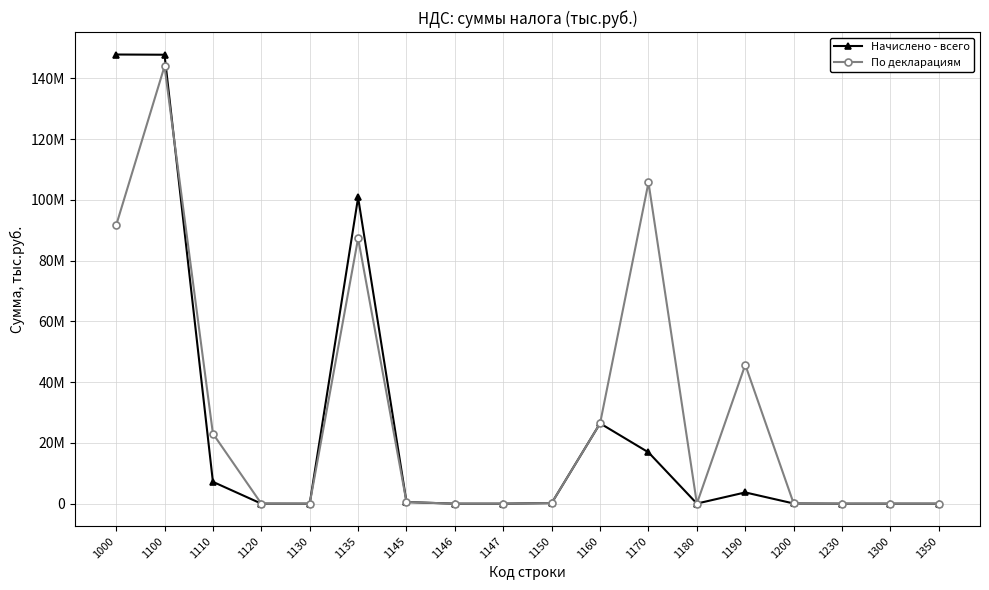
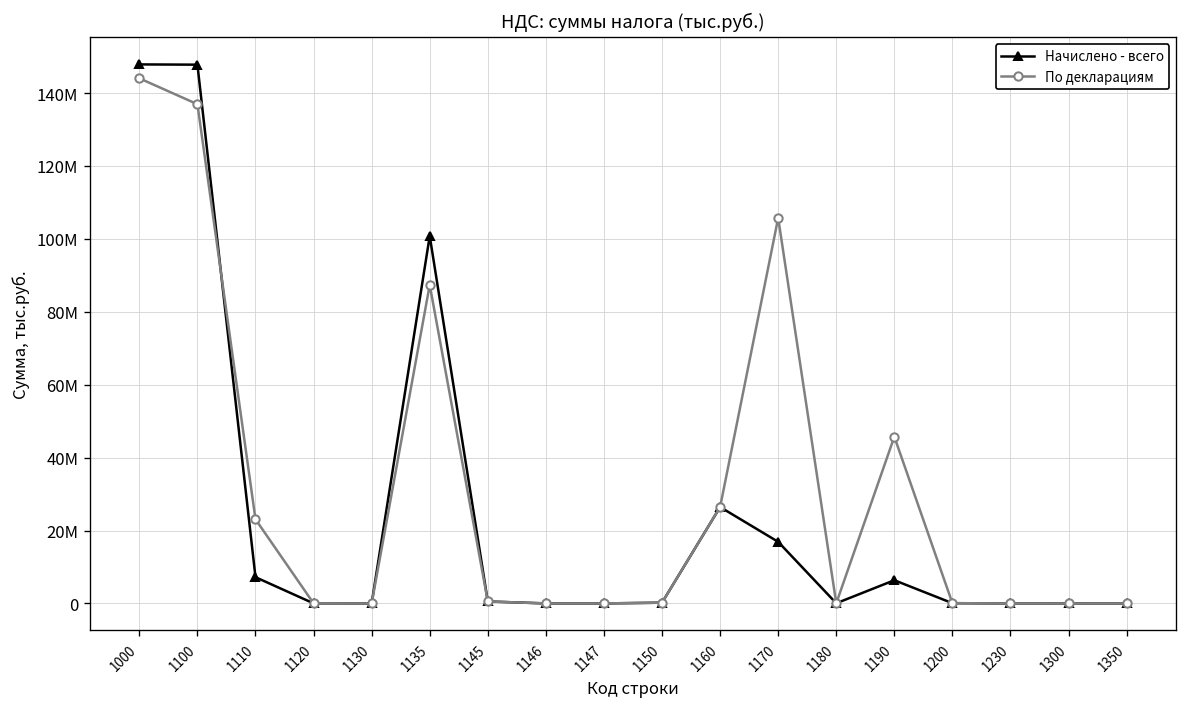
  {
    "Начислено - всего": {
      "1000": 148000000,
      "1100": 148000000,
      "1110": 7000000,
      "1135": 101000000,
      "1170": 17000000,
-     "1190": 4000000
+     "1190": 6000000
    },
    "По декларациям": {
-     "1000": 92000000,
-     "1100": 144000000,
+     "1000": 144000000,
+     "1100": 137000000,
      "1110": 23000000,
      "1135": 87000000,
      "1170": 106000000,
      "1190": 46000000
    }
  }
